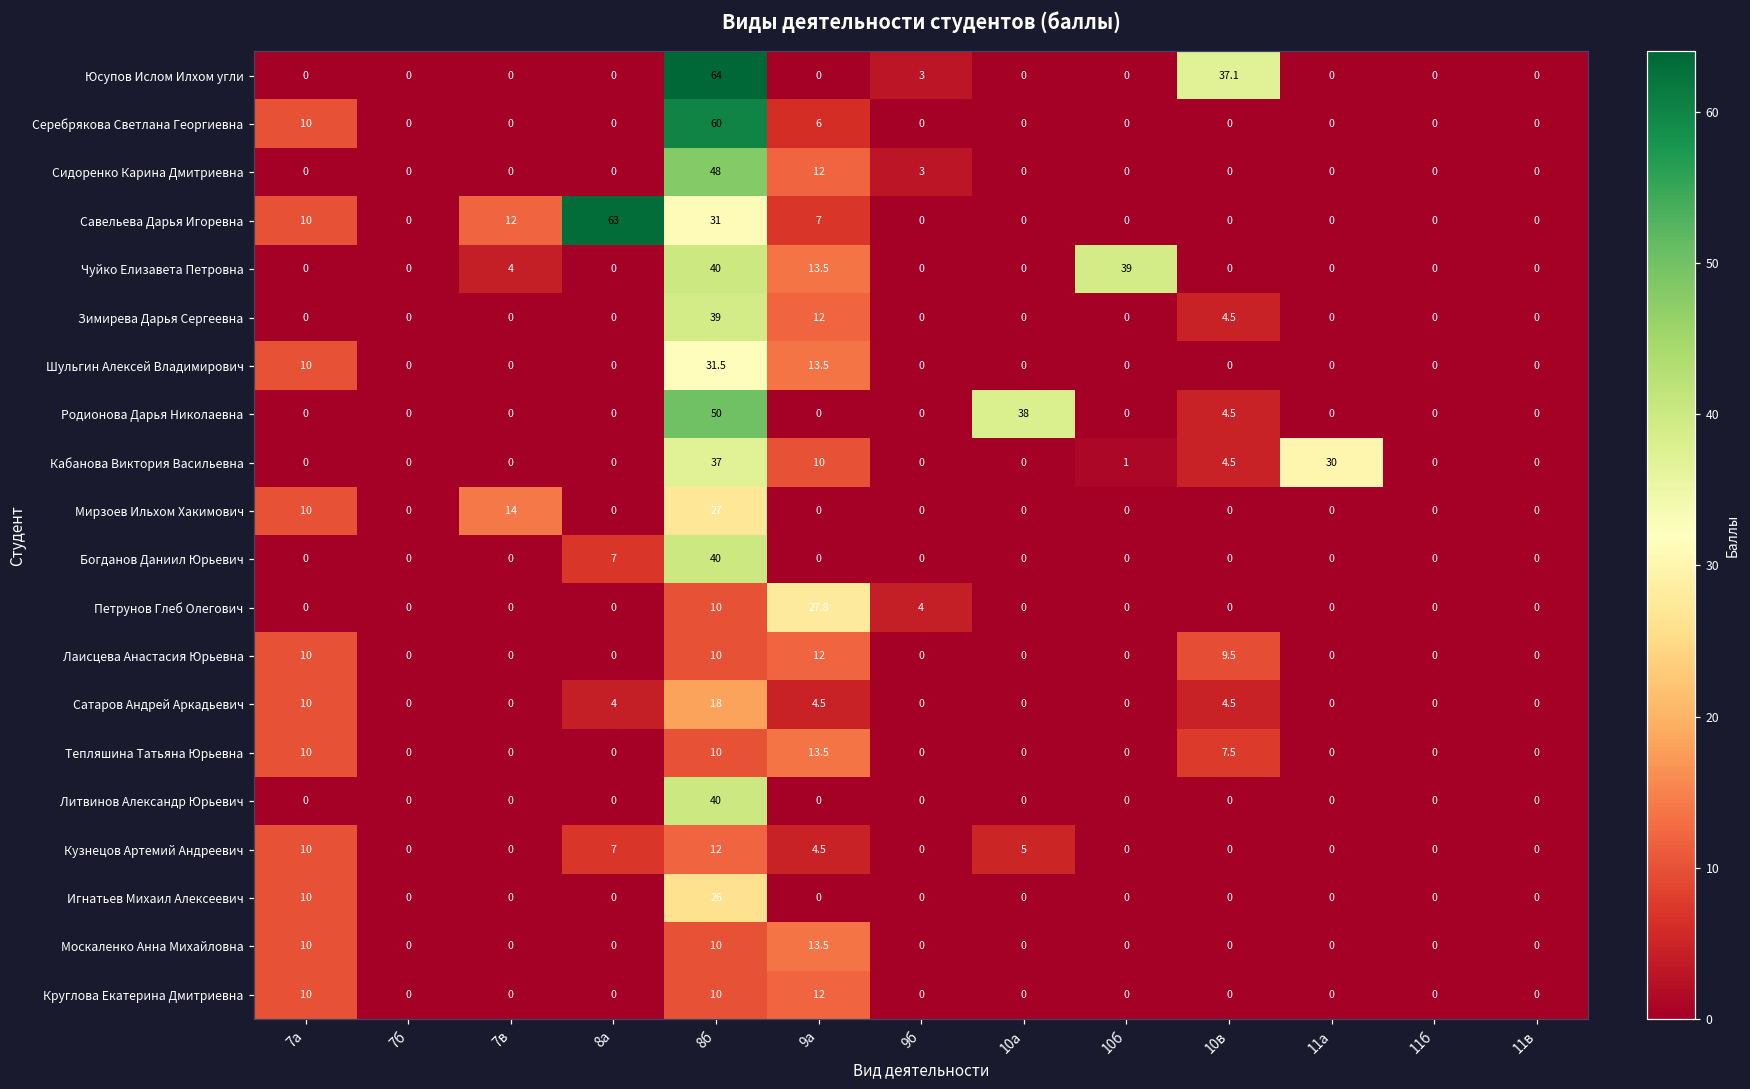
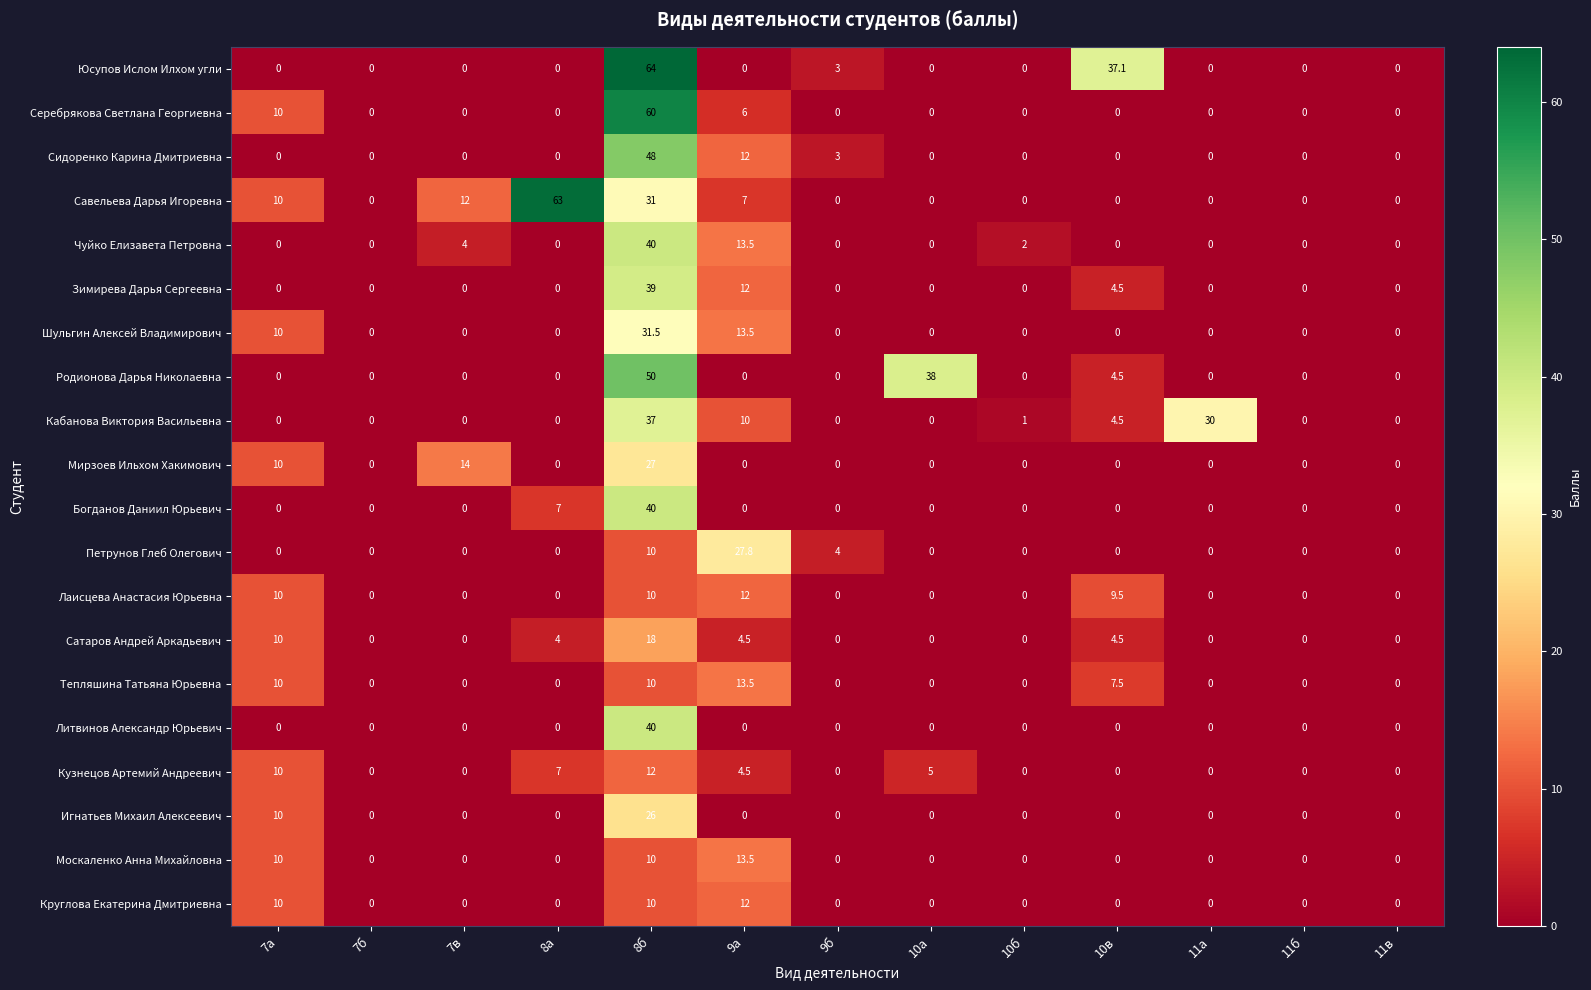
  {
    "Чуйко Елизавета Петровна": {
      "7а": 0,
      "7б": 0,
      "7в": 4,
      "8а": 0,
      "8б": 40,
      "9а": 13.5,
      "9б": 0,
      "10а": 0,
-     "10б": 39,
+     "10б": 2,
      "10в": 0,
      "11а": 0,
      "11б": 0,
      "11в": 0
    }
  }
